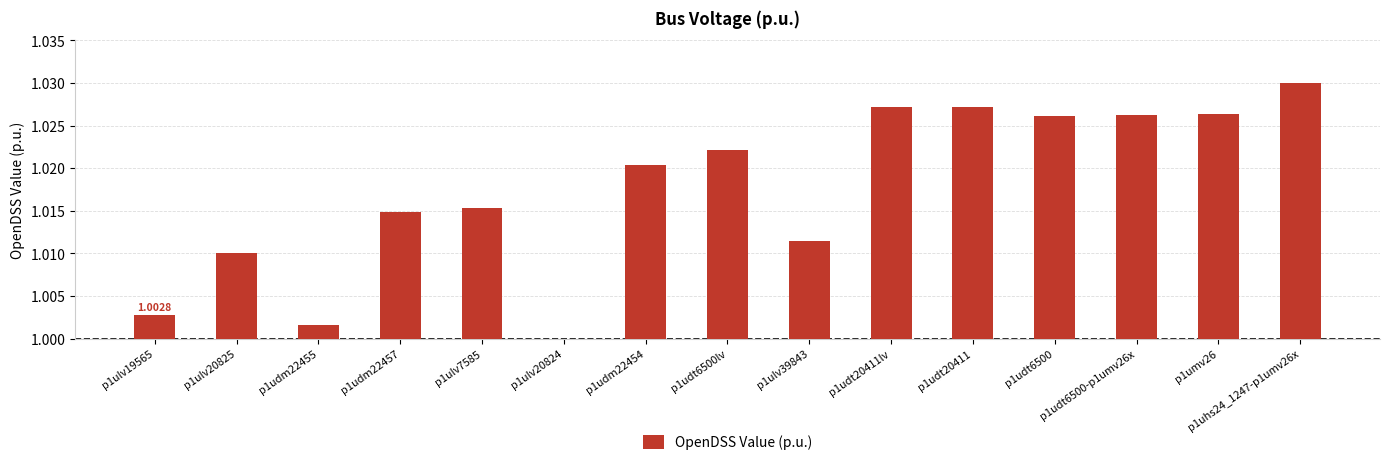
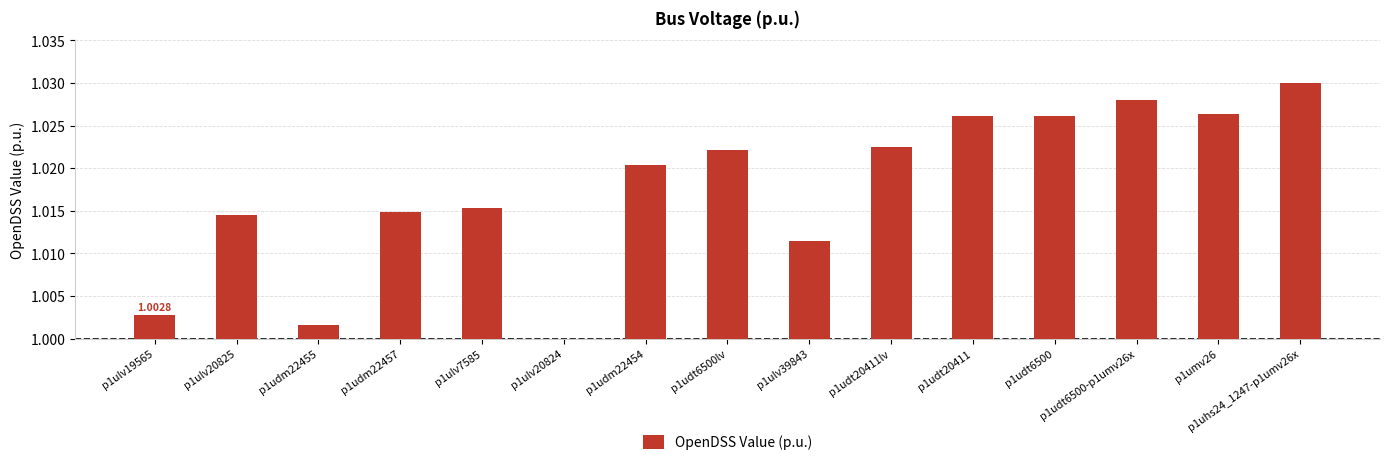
  {
-   "p1ulv20825": 1.010,
+   "p1ulv20825": 1.015,
    "p1udm22455": 1.002,
    "p1udm22457": 1.015,
    "p1ulv7585": 1.015,
    "p1udm22454": 1.020,
    "p1udt6500lv": 1.022,
    "p1ulv39843": 1.011,
-   "p1udt20411lv": 1.027,
-   "p1udt20411": 1.027,
+   "p1udt20411lv": 1.023,
+   "p1udt20411": 1.026,
    "p1udt6500": 1.026,
-   "p1udt6500-p1umv26x": 1.026,
+   "p1udt6500-p1umv26x": 1.028,
    "p1umv26": 1.026,
    "p1uhs24_1247-p1umv26x": 1.030
  }
